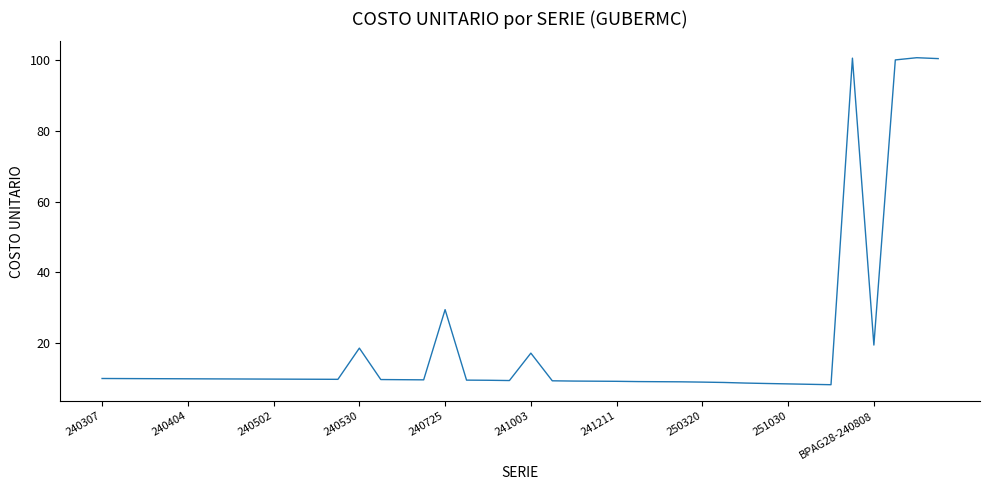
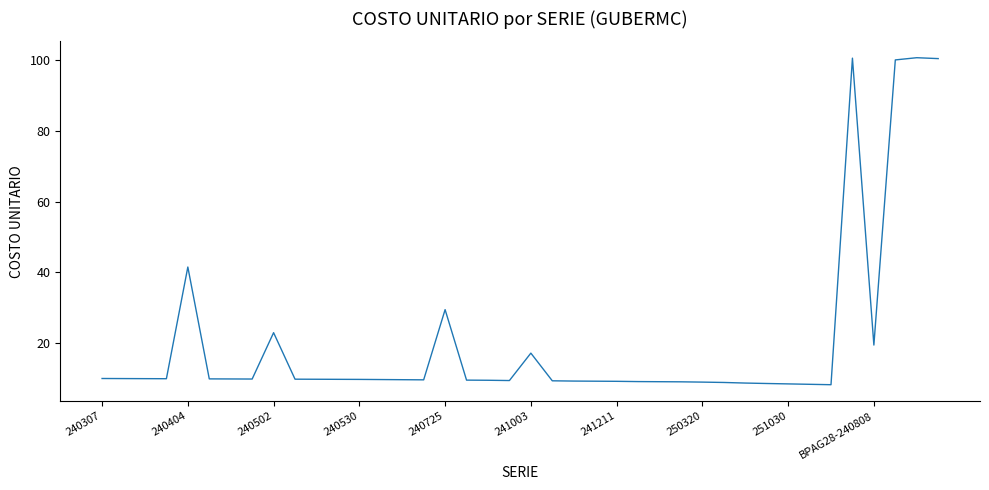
  {
    "240307": 10,
-   "240404": 10,
-   "240502": 10,
-   "240530": 19,
+   "240404": 42,
+   "240502": 23,
+   "240530": 10,
    "240725": 29,
    "241003": 17,
    "241211": 9,
    "250320": 9,
    "251030": 8,
    "BPAG28-240808": 19
  }
